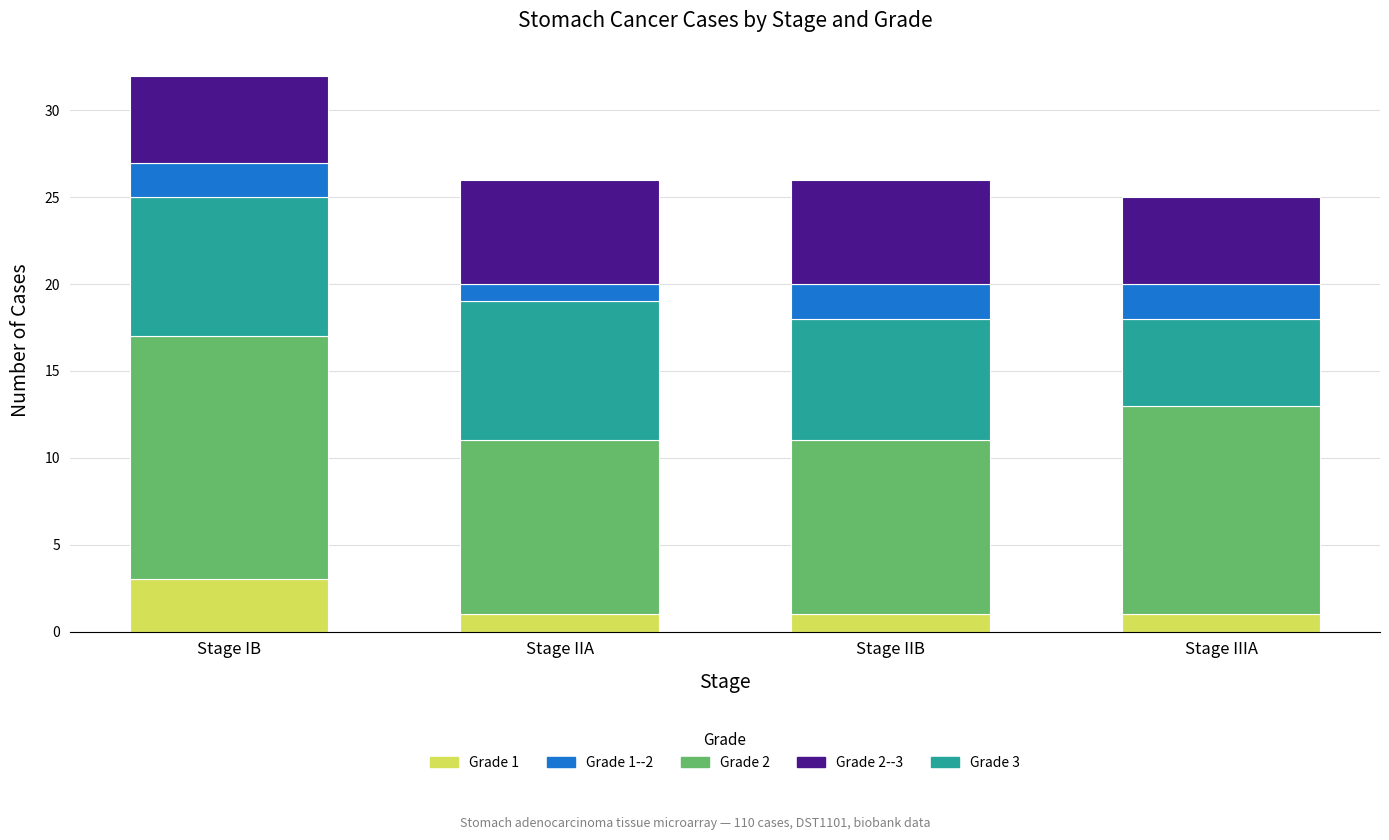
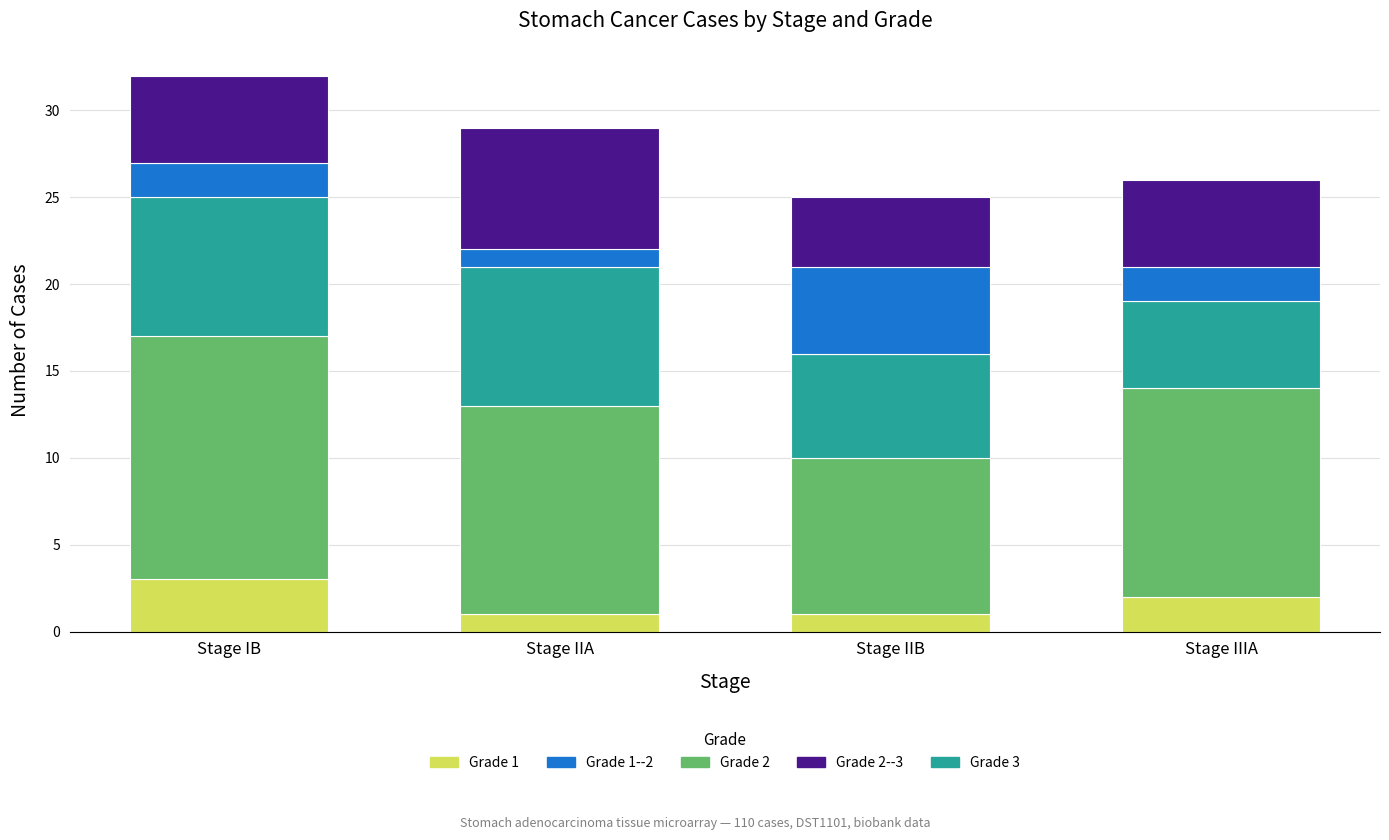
  {
    "Grade 1": {
      "Stage IB": 3,
      "Stage IIA": 1,
      "Stage IIB": 1,
-     "Stage IIIA": 1
+     "Stage IIIA": 2
    },
    "Grade 2": {
      "Stage IB": 14,
-     "Stage IIA": 10,
-     "Stage IIB": 10,
+     "Stage IIA": 12,
+     "Stage IIB": 9,
      "Stage IIIA": 12
    },
    "Grade 3": {
      "Stage IB": 8,
      "Stage IIA": 8,
-     "Stage IIB": 7,
+     "Stage IIB": 6,
      "Stage IIIA": 5
    },
    "Grade 1--2": {
      "Stage IB": 2,
      "Stage IIA": 1,
-     "Stage IIB": 2,
+     "Stage IIB": 5,
      "Stage IIIA": 2
    },
    "Grade 2--3": {
      "Stage IB": 5,
-     "Stage IIA": 6,
-     "Stage IIB": 6,
+     "Stage IIA": 7,
+     "Stage IIB": 4,
      "Stage IIIA": 5
    }
  }
